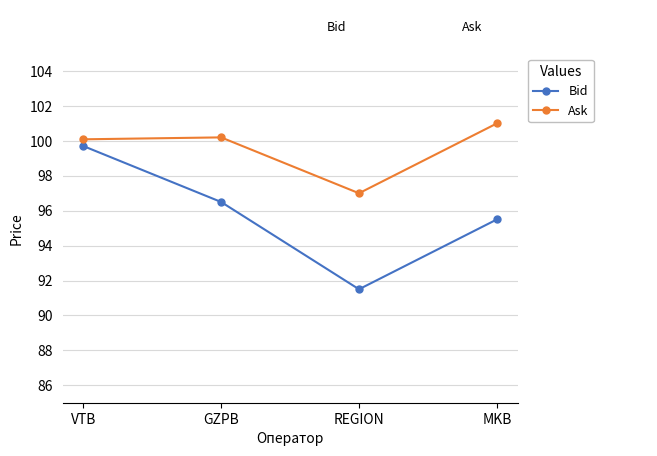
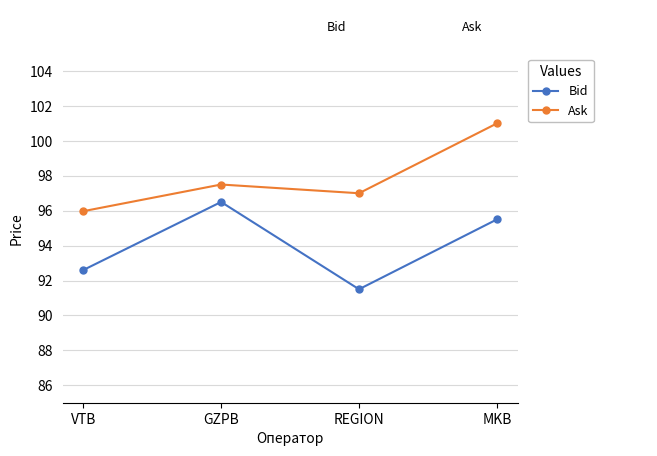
  {
    "Bid": {
-     "VTB": 99.7,
+     "VTB": 92.6,
      "GZPB": 96.5,
      "REGION": 91.5,
      "MKB": 95.5
    },
    "Ask": {
-     "VTB": 100.1,
-     "GZPB": 100.2,
+     "VTB": 96.0,
+     "GZPB": 97.5,
      "REGION": 97.0,
      "MKB": 101.0
    }
  }
